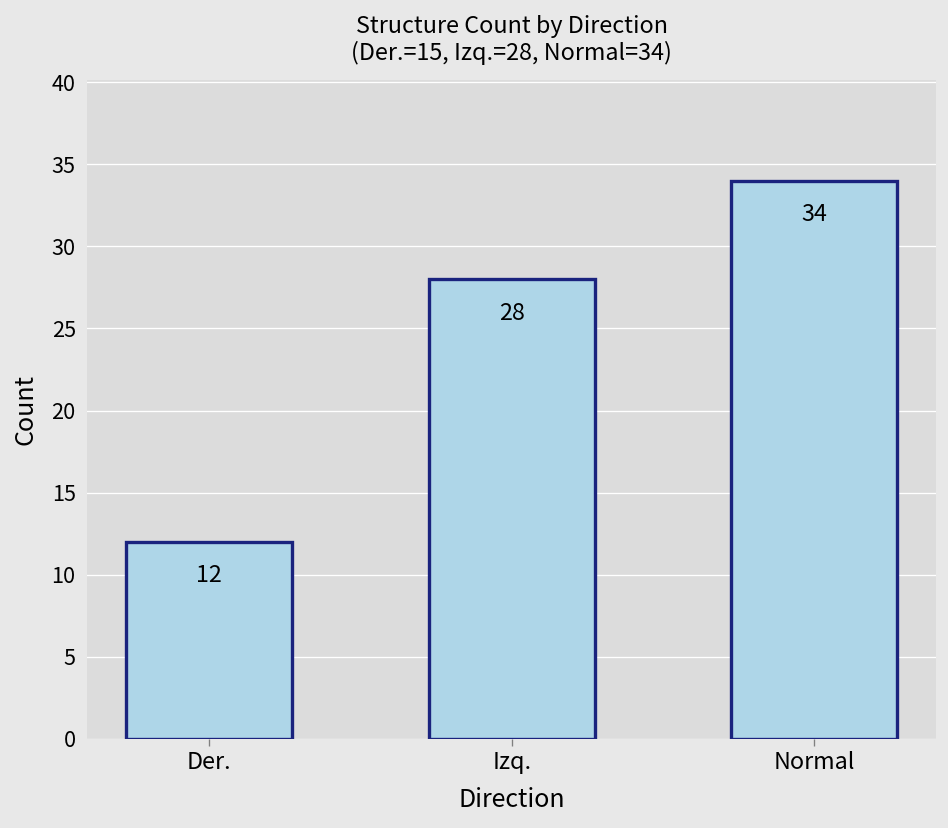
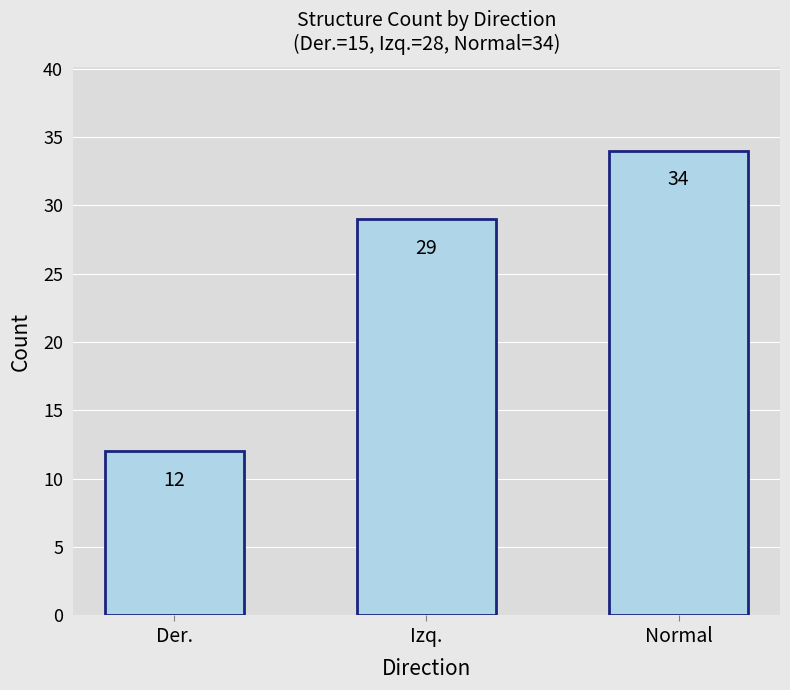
  {
    "Der.": 12,
-   "Izq.": 28,
+   "Izq.": 29,
    "Normal": 34
  }
